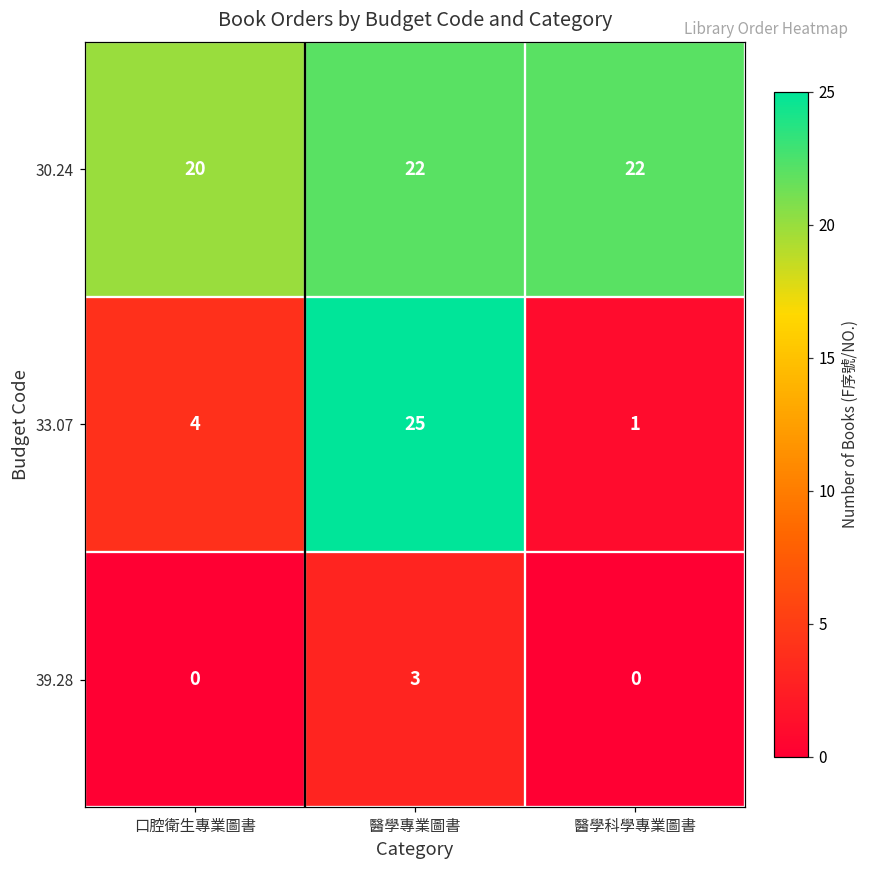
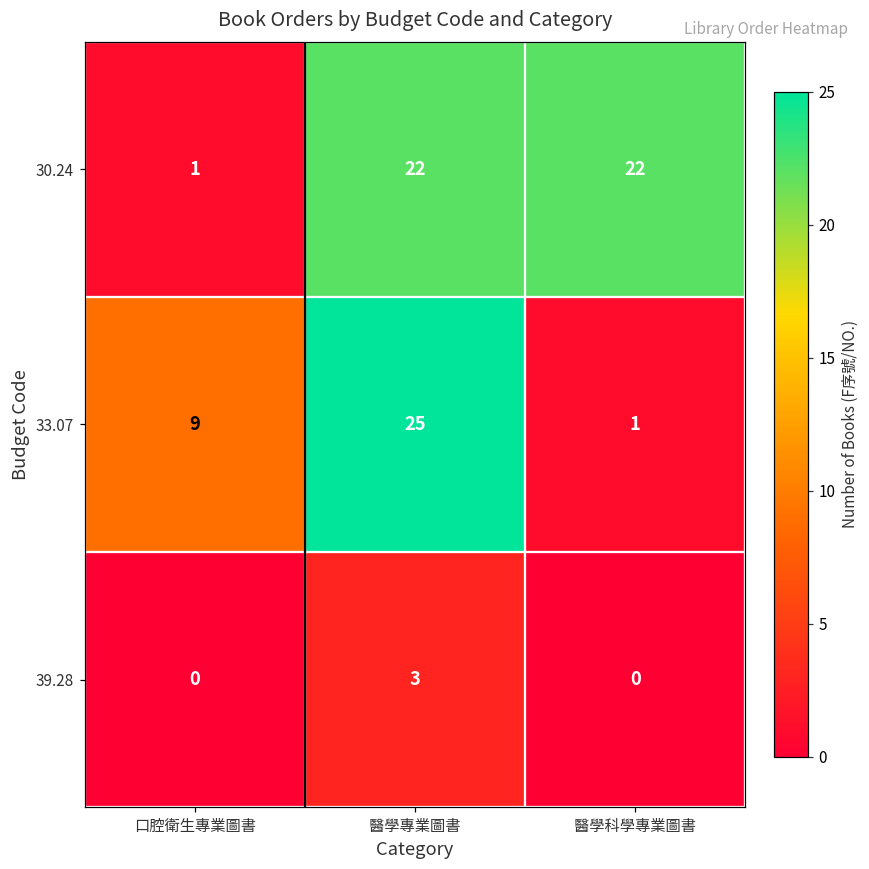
  {
    "30.24": {
-     "口腔衛生專業圖書": 20,
+     "口腔衛生專業圖書": 1,
      "醫學專業圖書": 22,
      "醫學科學專業圖書": 22
    },
    "33.07": {
-     "口腔衛生專業圖書": 4,
+     "口腔衛生專業圖書": 9,
      "醫學專業圖書": 25,
      "醫學科學專業圖書": 1
    },
    "39.28": {
      "口腔衛生專業圖書": 0,
      "醫學專業圖書": 3,
      "醫學科學專業圖書": 0
    }
  }
